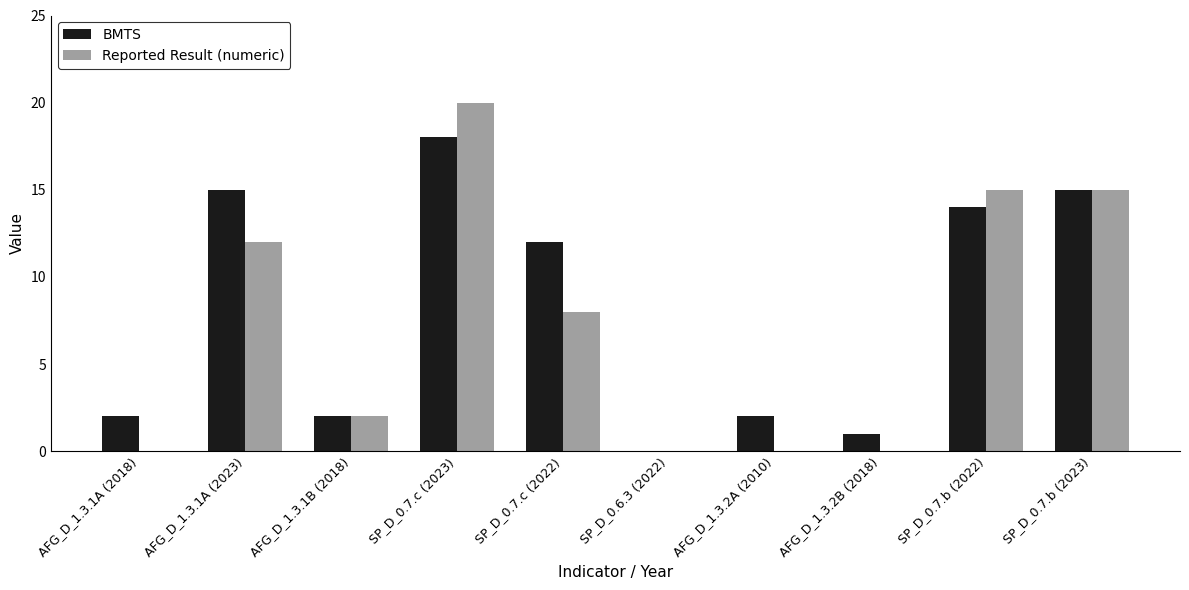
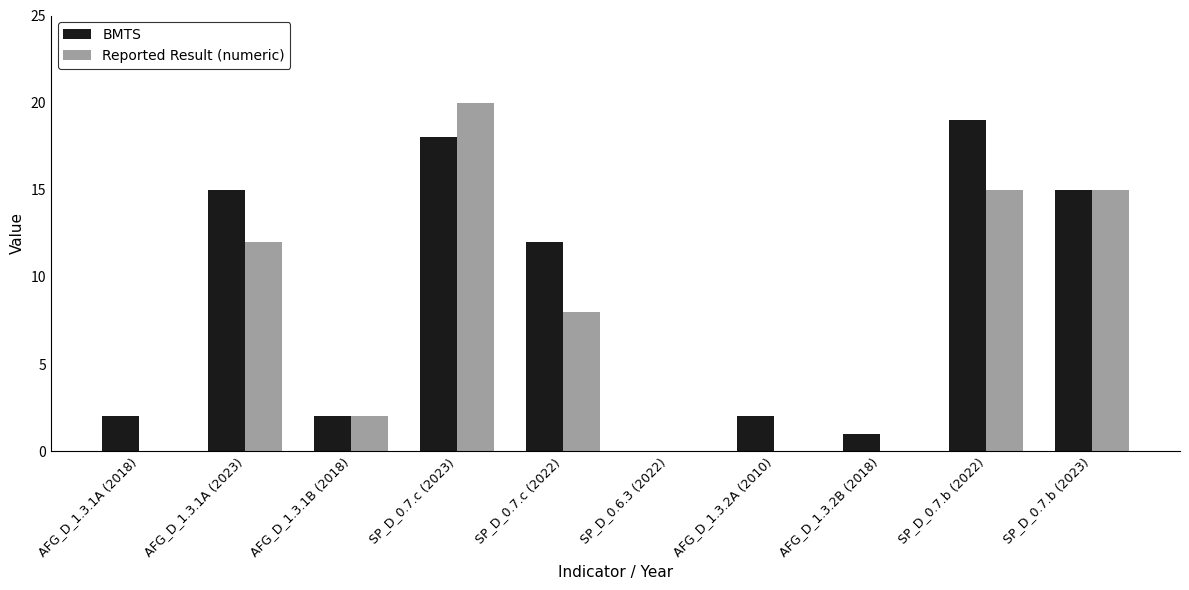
  {
    "BMTS": {
      "AFG_D_1.3.1A (2018)": 2,
      "AFG_D_1.3.1A (2023)": 15,
      "AFG_D_1.3.1B (2018)": 2,
      "SP_D_0.7.c (2023)": 18,
      "SP_D_0.7.c (2022)": 12,
      "SP_D_0.6.3 (2022)": 0,
      "AFG_D_1.3.2A (2010)": 2,
      "AFG_D_1.3.2B (2018)": 1,
-     "SP_D_0.7.b (2022)": 14,
+     "SP_D_0.7.b (2022)": 19,
      "SP_D_0.7.b (2023)": 15
    },
    "Reported Result (numeric)": {
      "AFG_D_1.3.1A (2018)": 0,
      "AFG_D_1.3.1A (2023)": 12,
      "AFG_D_1.3.1B (2018)": 2,
      "SP_D_0.7.c (2023)": 20,
      "SP_D_0.7.c (2022)": 8,
      "SP_D_0.6.3 (2022)": 0,
      "AFG_D_1.3.2A (2010)": 0,
      "AFG_D_1.3.2B (2018)": 0,
      "SP_D_0.7.b (2022)": 15,
      "SP_D_0.7.b (2023)": 15
    }
  }
